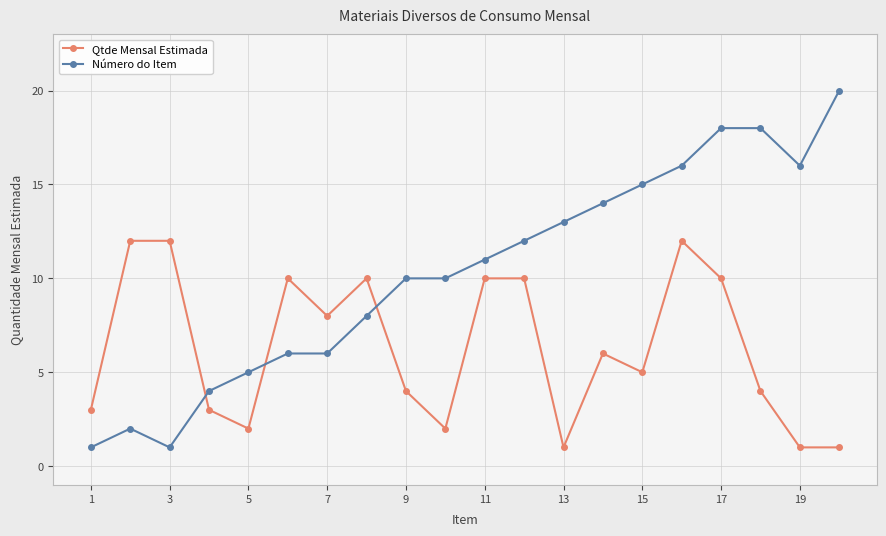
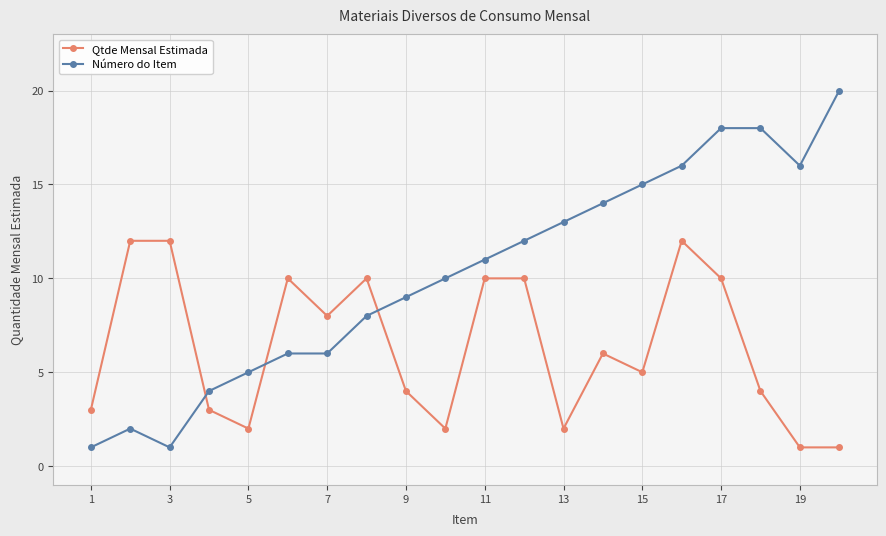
  {
    "Qtde Mensal Estimada": {
      "1": 3,
      "3": 12,
      "5": 2,
      "7": 8,
      "9": 4,
      "11": 10,
-     "13": 1,
+     "13": 2,
      "15": 5,
      "17": 10,
      "19": 1
    },
    "Número do Item": {
      "1": 1,
      "3": 1,
      "5": 5,
      "7": 6,
-     "9": 10,
+     "9": 9,
      "11": 11,
      "13": 13,
      "15": 15,
      "17": 18,
      "19": 16
    }
  }
